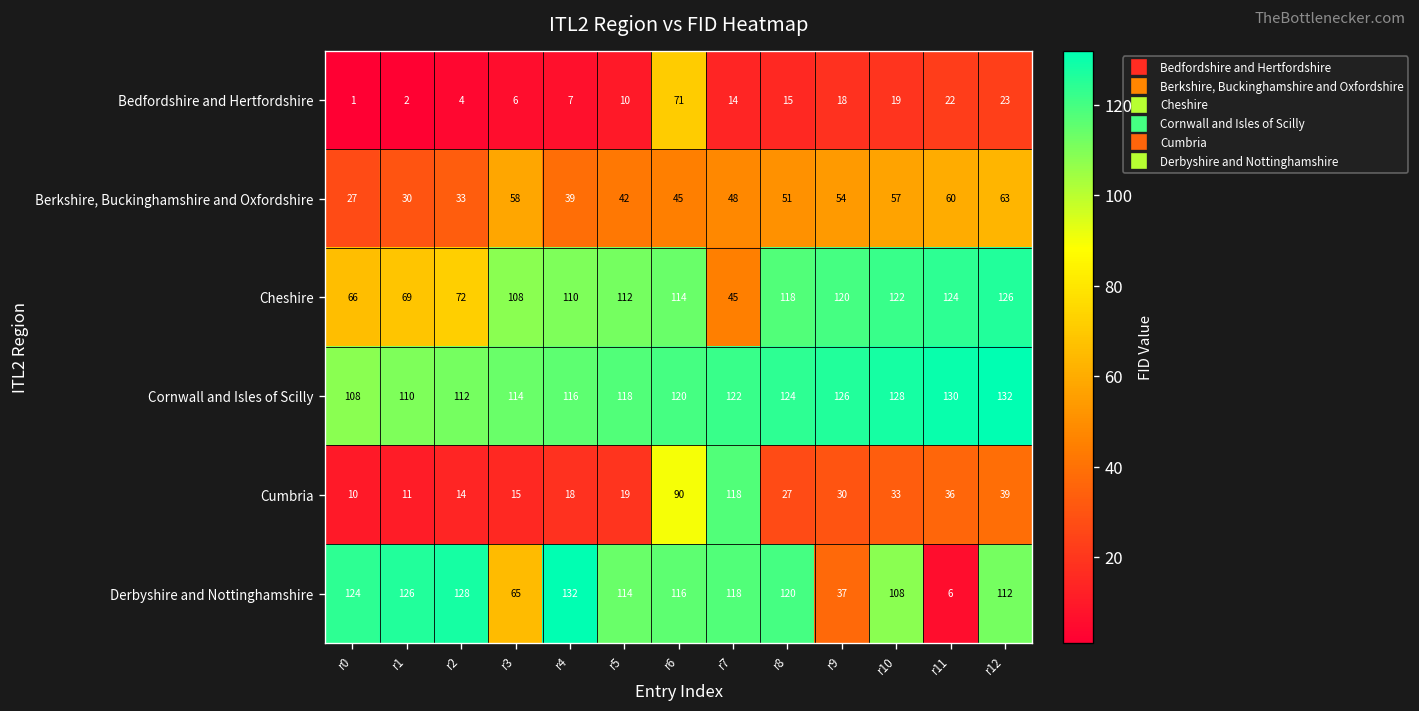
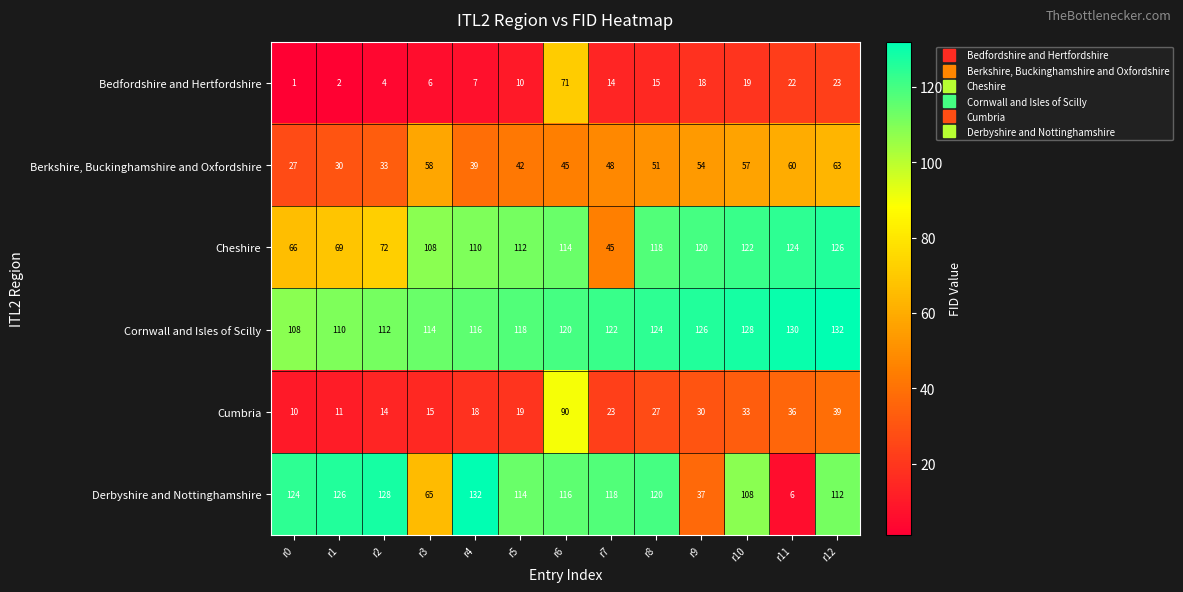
  {
    "Bedfordshire and Hertfordshire": {
      "r0": 1,
      "r1": 2,
      "r2": 4,
      "r3": 6,
      "r4": 7,
      "r5": 10,
      "r6": 71,
      "r7": 14,
      "r8": 15,
      "r9": 18,
      "r10": 19,
      "r11": 22,
      "r12": 23
    },
    "Berkshire, Buckinghamshire and Oxfordshire": {
      "r0": 27,
      "r1": 30,
      "r2": 33,
      "r3": 58,
      "r4": 39,
      "r5": 42,
      "r6": 45,
      "r7": 48,
      "r8": 51,
      "r9": 54,
      "r10": 57,
      "r11": 60,
      "r12": 63
    },
    "Cheshire": {
      "r0": 66,
      "r1": 69,
      "r2": 72,
      "r3": 108,
      "r4": 110,
      "r5": 112,
      "r6": 114,
      "r7": 45,
      "r8": 118,
      "r9": 120,
      "r10": 122,
      "r11": 124,
      "r12": 126
    },
    "Cornwall and Isles of Scilly": {
      "r0": 108,
      "r1": 110,
      "r2": 112,
      "r3": 114,
      "r4": 116,
      "r5": 118,
      "r6": 120,
      "r7": 122,
      "r8": 124,
      "r9": 126,
      "r10": 128,
      "r11": 130,
      "r12": 132
    },
    "Cumbria": {
      "r0": 10,
      "r1": 11,
      "r2": 14,
      "r3": 15,
      "r4": 18,
      "r5": 19,
      "r6": 90,
-     "r7": 118,
+     "r7": 23,
      "r8": 27,
      "r9": 30,
      "r10": 33,
      "r11": 36,
      "r12": 39
    },
    "Derbyshire and Nottinghamshire": {
      "r0": 124,
      "r1": 126,
      "r2": 128,
      "r3": 65,
      "r4": 132,
      "r5": 114,
      "r6": 116,
      "r7": 118,
      "r8": 120,
      "r9": 37,
      "r10": 108,
      "r11": 6,
      "r12": 112
    }
  }
